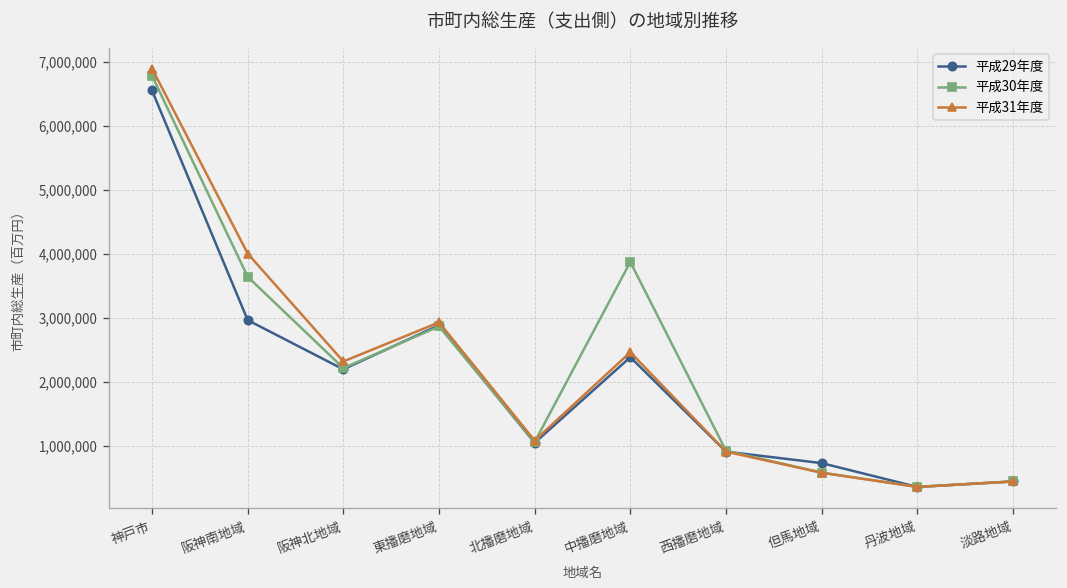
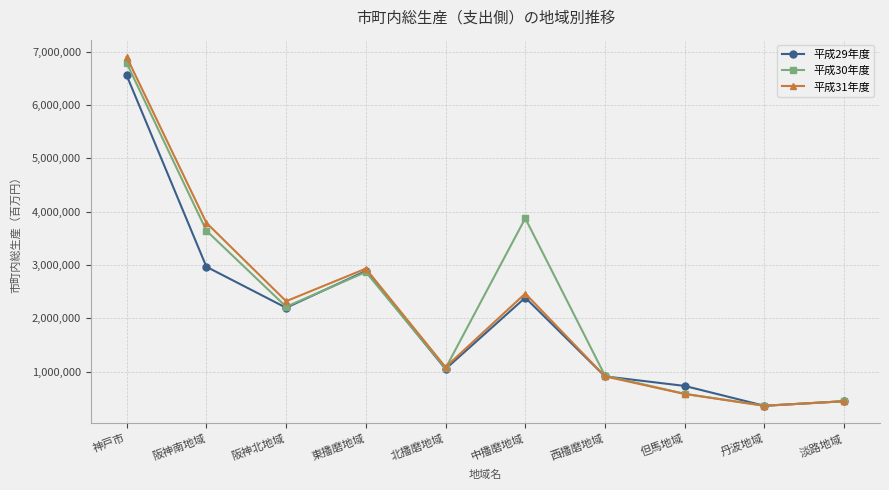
  {
    "平成29年度": {
      "神戸市": "6,600,000",
      "阪神南地域": "3,000,000",
      "中播磨地域": "2,400,000",
      "但馬地域": "700,000"
    },
    "平成30年度": {
      "神戸市": "6,800,000",
      "阪神南地域": "3,600,000",
      "中播磨地域": "3,900,000"
    },
    "平成31年度": {
      "神戸市": "6,900,000",
-     "阪神南地域": "4,000,000",
+     "阪神南地域": "3,800,000",
      "阪神北地域": "2,300,000",
      "中播磨地域": "2,500,000"
    }
  }
